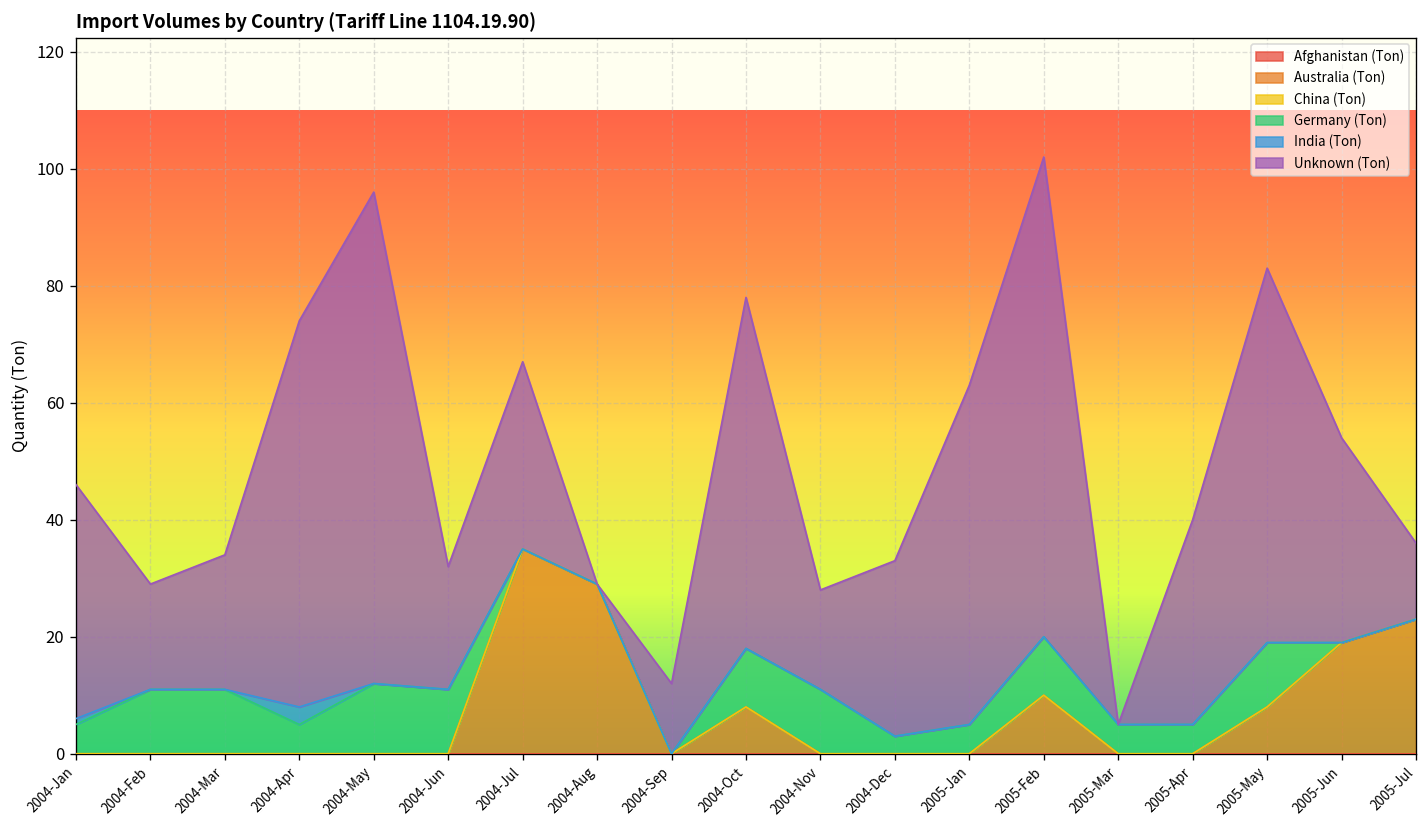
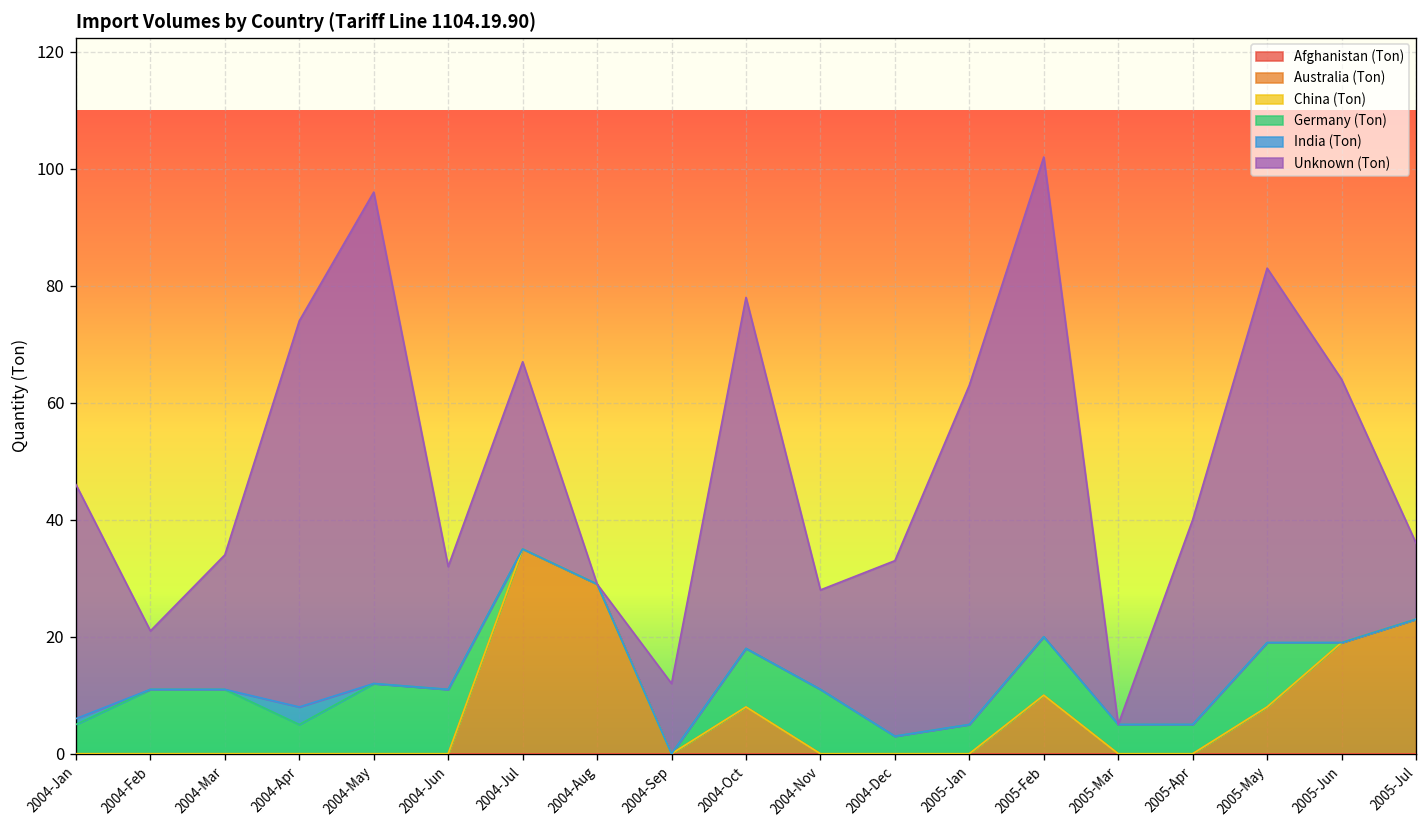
  {
    "Afghanistan (Ton)": {
      "2004-Jul": 0,
      "2004-Aug": 0,
      "2004-Oct": 0,
      "2005-Feb": 0,
      "2005-May": 0,
      "2005-Jun": 0,
      "2005-Jul": 0
    },
    "China (Ton)": {
      "2004-Oct": 8,
      "2005-Feb": 10,
      "2005-May": 8
    },
    "Germany (Ton)": {
      "2004-Jan": 5,
      "2004-Apr": 5
    },
    "India (Ton)": {
      "2004-Jan": 1,
      "2004-Apr": 3
    },
    "Unknown (Ton)": {
      "2004-Jan": 40,
-     "2004-Feb": 18,
+     "2004-Feb": 10,
      "2004-Mar": 23,
      "2004-Apr": 66,
      "2004-May": 84,
      "2004-Jun": 21,
      "2004-Jul": 32,
      "2004-Sep": 12,
      "2004-Oct": 60,
      "2004-Nov": 17,
      "2004-Dec": 30,
      "2005-Jan": 58,
      "2005-Feb": 82,
      "2005-Apr": 35,
      "2005-May": 64,
-     "2005-Jun": 35,
+     "2005-Jun": 45,
      "2005-Jul": 13
    }
  }
